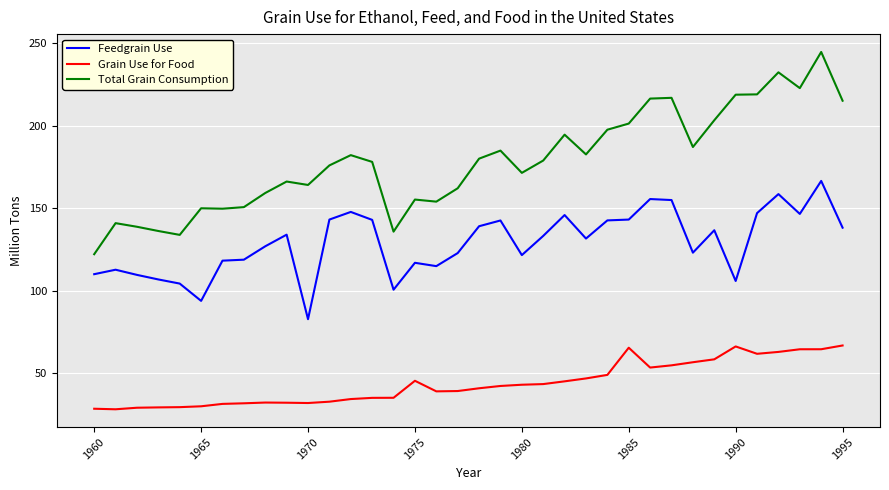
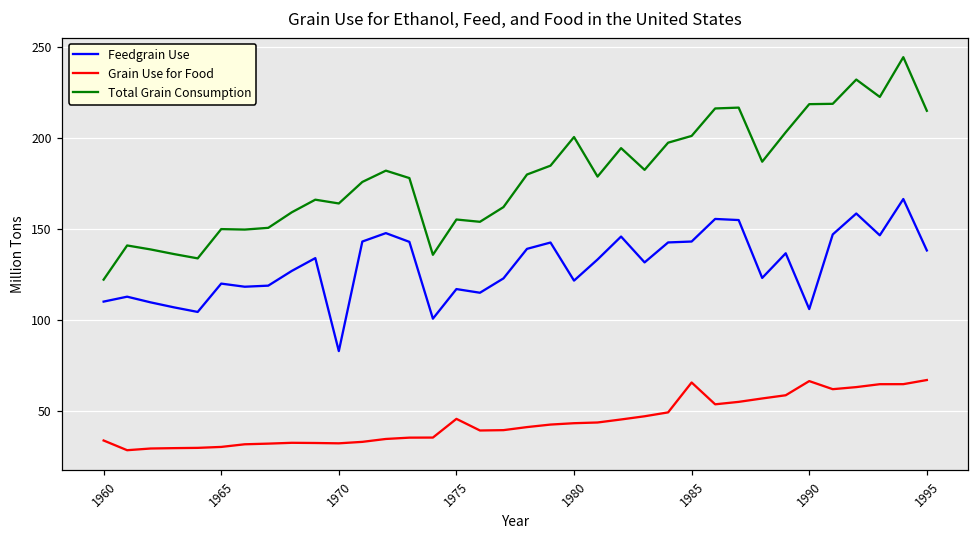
  {
    "Feedgrain Use": {
      "1960": 110,
-     "1965": 94,
+     "1965": 120,
      "1970": 83,
      "1975": 117,
      "1980": 122,
      "1985": 143,
      "1990": 106,
      "1995": 138
    },
    "Grain Use for Food": {
-     "1960": 29,
+     "1960": 34,
      "1965": 30,
      "1970": 32,
      "1975": 45,
      "1980": 43,
      "1985": 66,
      "1990": 66,
      "1995": 67
    },
    "Total Grain Consumption": {
      "1960": 122,
      "1965": 150,
      "1970": 164,
      "1975": 155,
-     "1980": 171,
+     "1980": 201,
      "1985": 201,
      "1990": 219,
      "1995": 215
    }
  }
